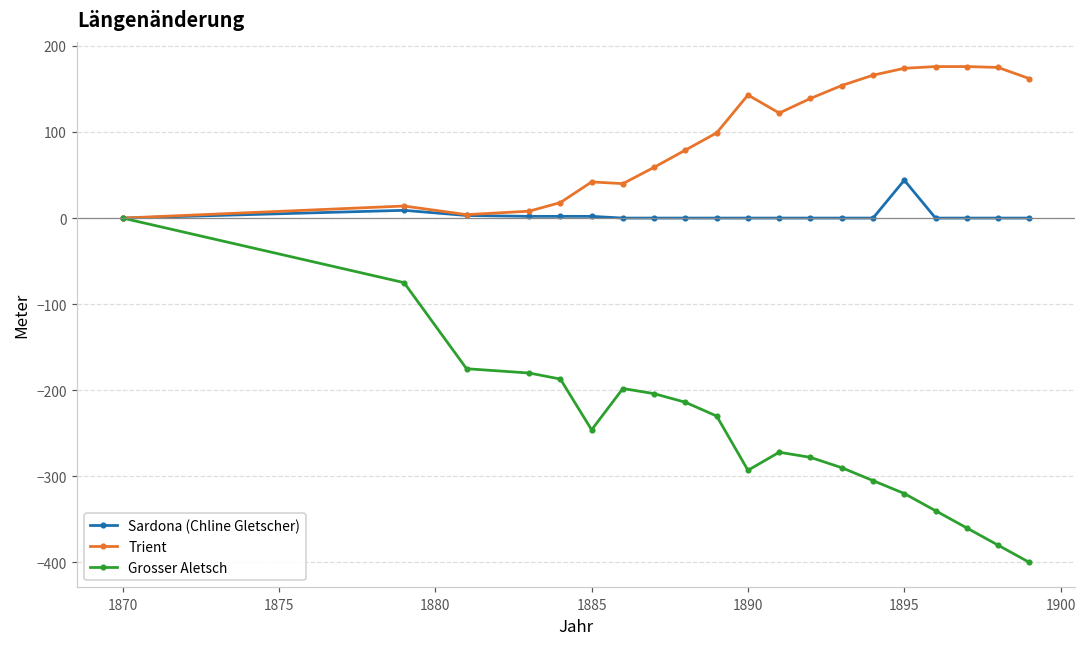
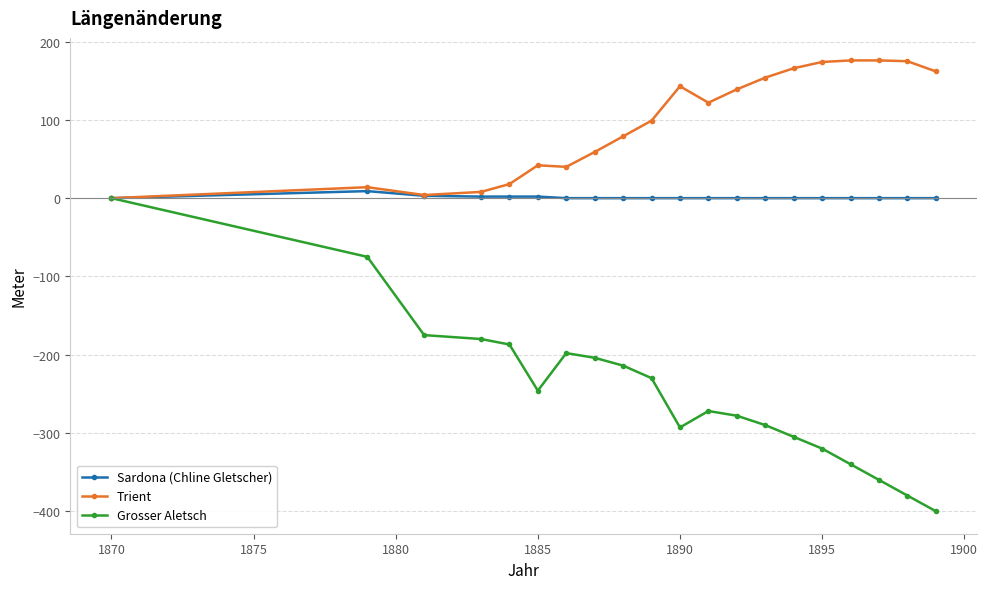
  {
    "Sardona (Chline Gletscher)": {
      "1885": 0,
      "1890": 0,
-     "1895": 40
+     "1895": 0
    },
    "Trient": {
      "1885": 40,
      "1890": 140,
      "1895": 170
    },
    "Grosser Aletsch": {
      "1885": -250,
      "1890": -290,
      "1895": -320
    }
  }
